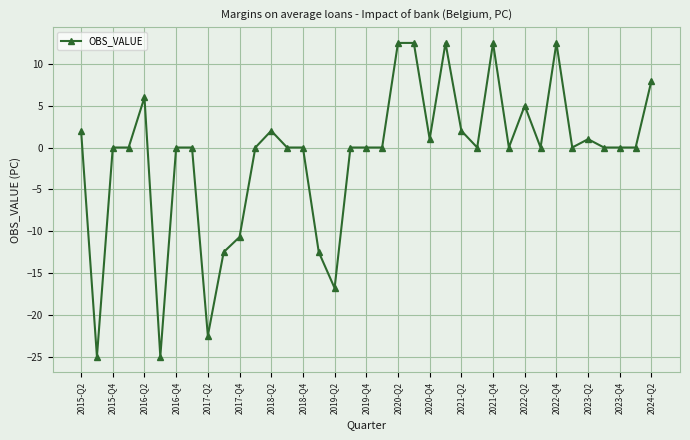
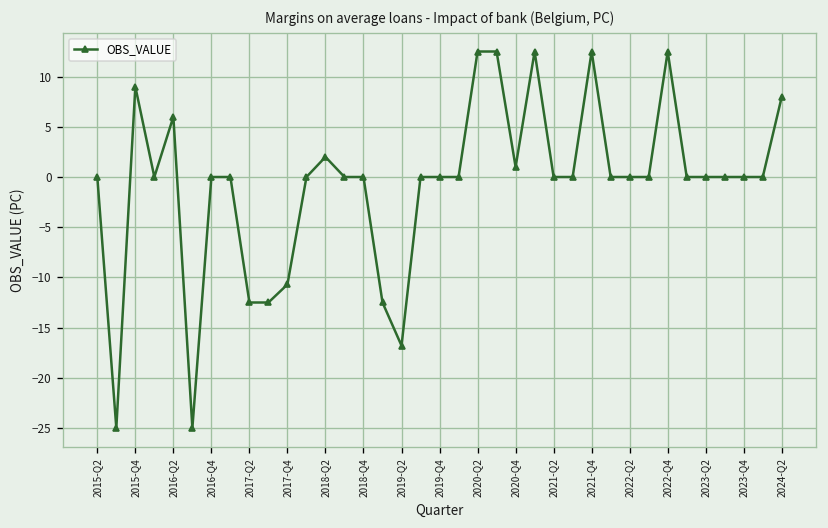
  {
-   "2015-Q2": 2,
-   "2015-Q4": 0,
+   "2015-Q2": 0,
+   "2015-Q4": 9,
    "2016-Q2": 6,
    "2016-Q4": 0,
-   "2017-Q2": -23,
+   "2017-Q2": -13,
    "2017-Q4": -11,
    "2018-Q2": 2,
    "2018-Q4": 0,
    "2019-Q2": -17,
    "2019-Q4": 0,
    "2020-Q2": 13,
    "2020-Q4": 1,
-   "2021-Q2": 2,
+   "2021-Q2": 0,
    "2021-Q4": 13,
-   "2022-Q2": 5,
+   "2022-Q2": 0,
    "2022-Q4": 13,
-   "2023-Q2": 1,
+   "2023-Q2": 0,
    "2023-Q4": 0,
    "2024-Q2": 8
  }
